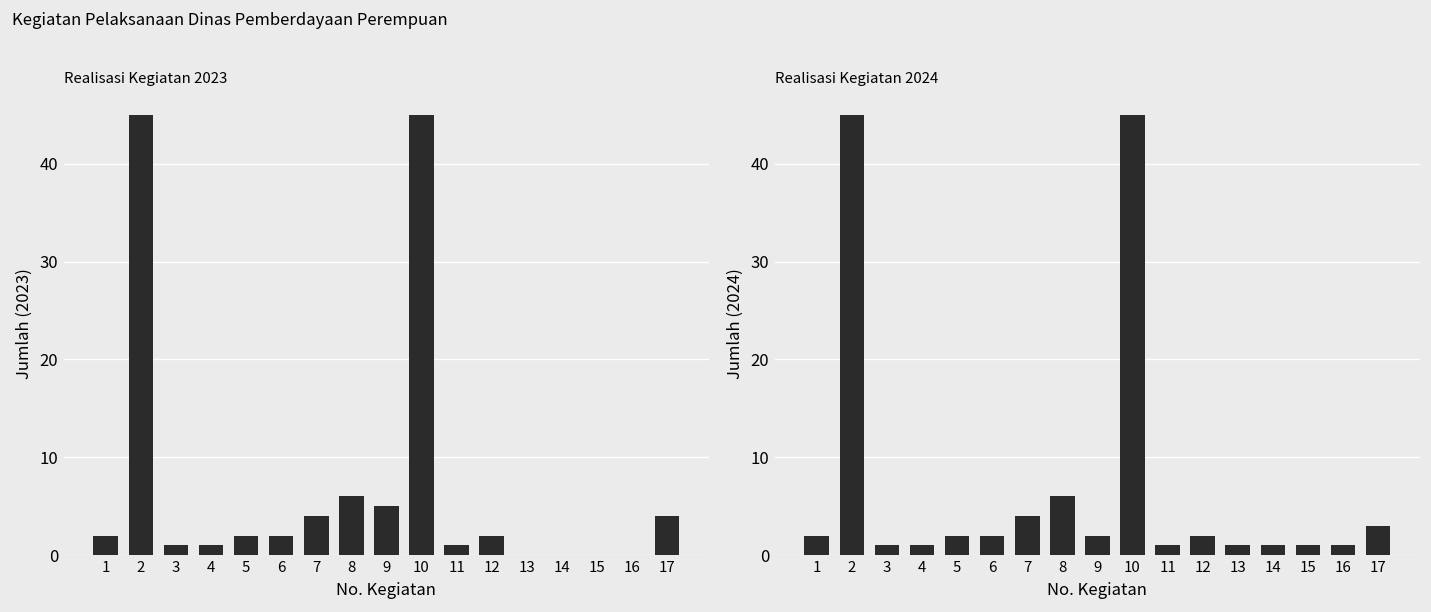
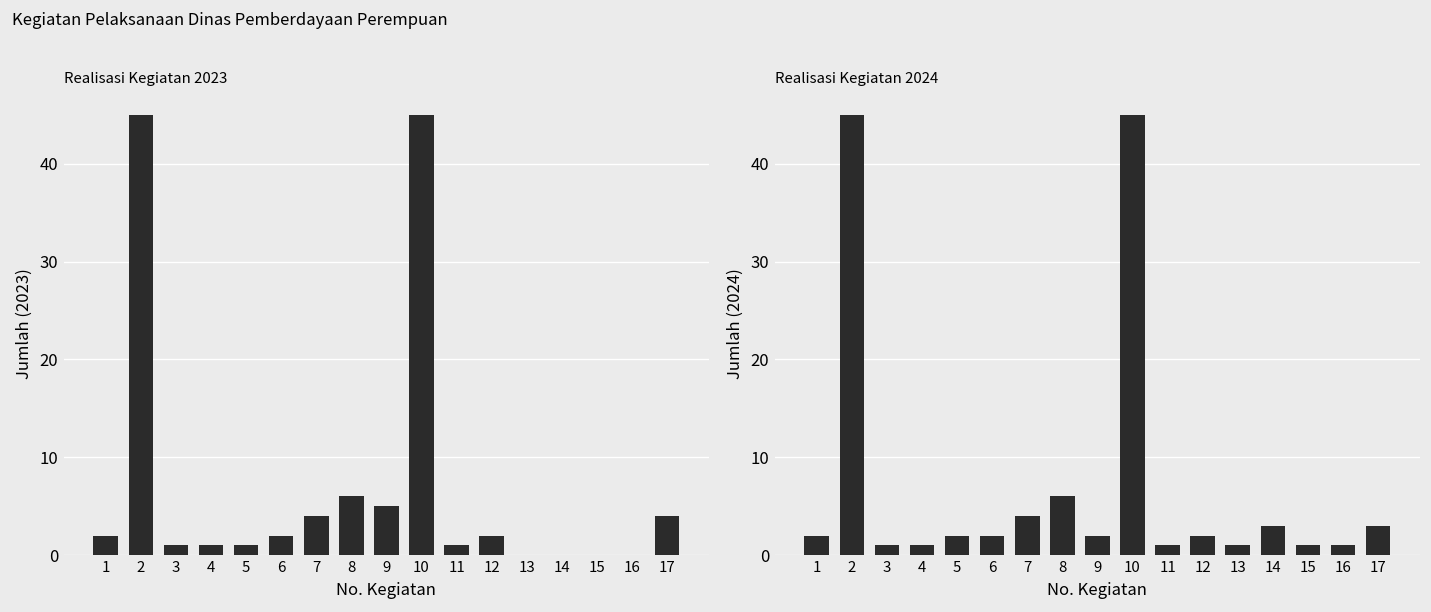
  {
    "Realisasi Kegiatan 2023": {
      "1": 2,
      "2": 45,
      "3": 1,
      "4": 1,
-     "5": 2,
+     "5": 1,
      "6": 2,
      "7": 4,
      "8": 6,
      "9": 5,
      "10": 45,
      "11": 1,
      "12": 2,
      "13": 0,
      "14": 0,
      "15": 0,
      "16": 0,
      "17": 4
    },
    "Realisasi Kegiatan 2024": {
      "1": 2,
      "2": 45,
      "3": 1,
      "4": 1,
      "5": 2,
      "6": 2,
      "7": 4,
      "8": 6,
      "9": 2,
      "10": 45,
      "11": 1,
      "12": 2,
      "13": 1,
-     "14": 1,
+     "14": 3,
      "15": 1,
      "16": 1,
      "17": 3
    }
  }
